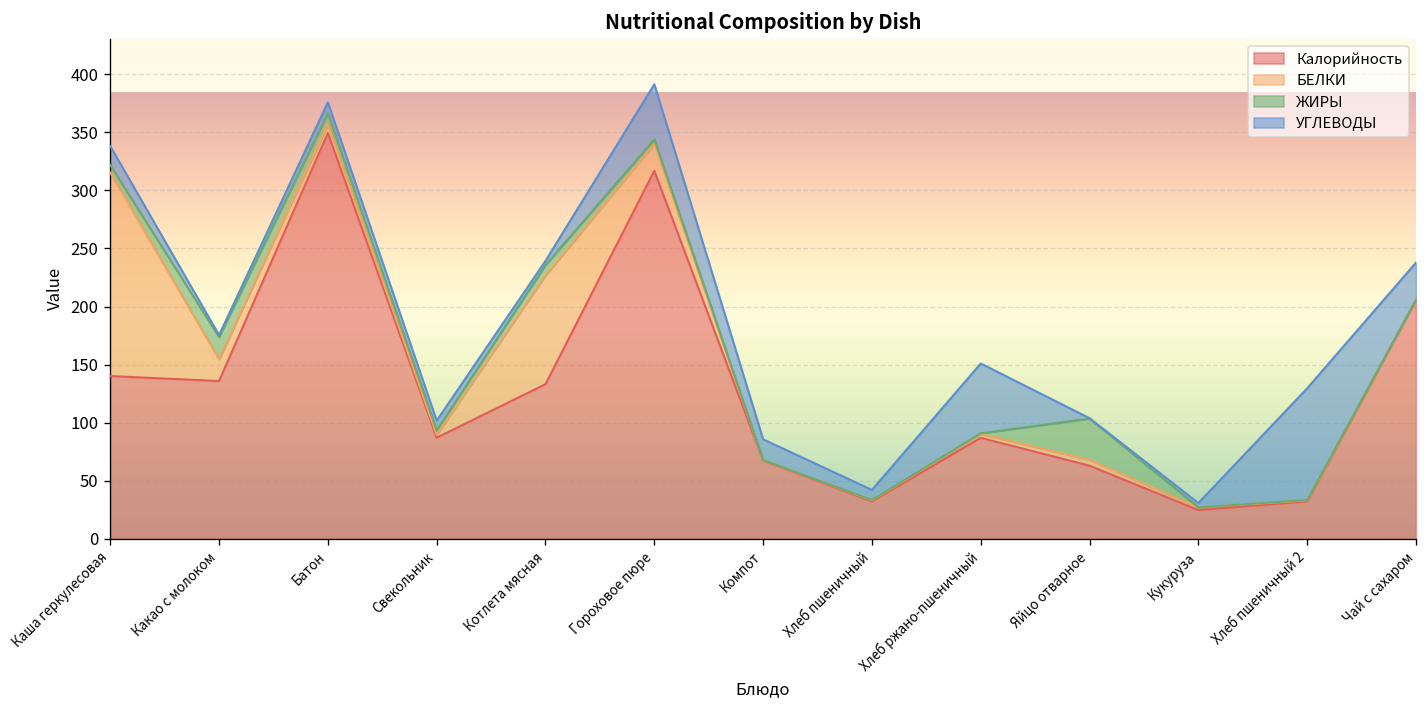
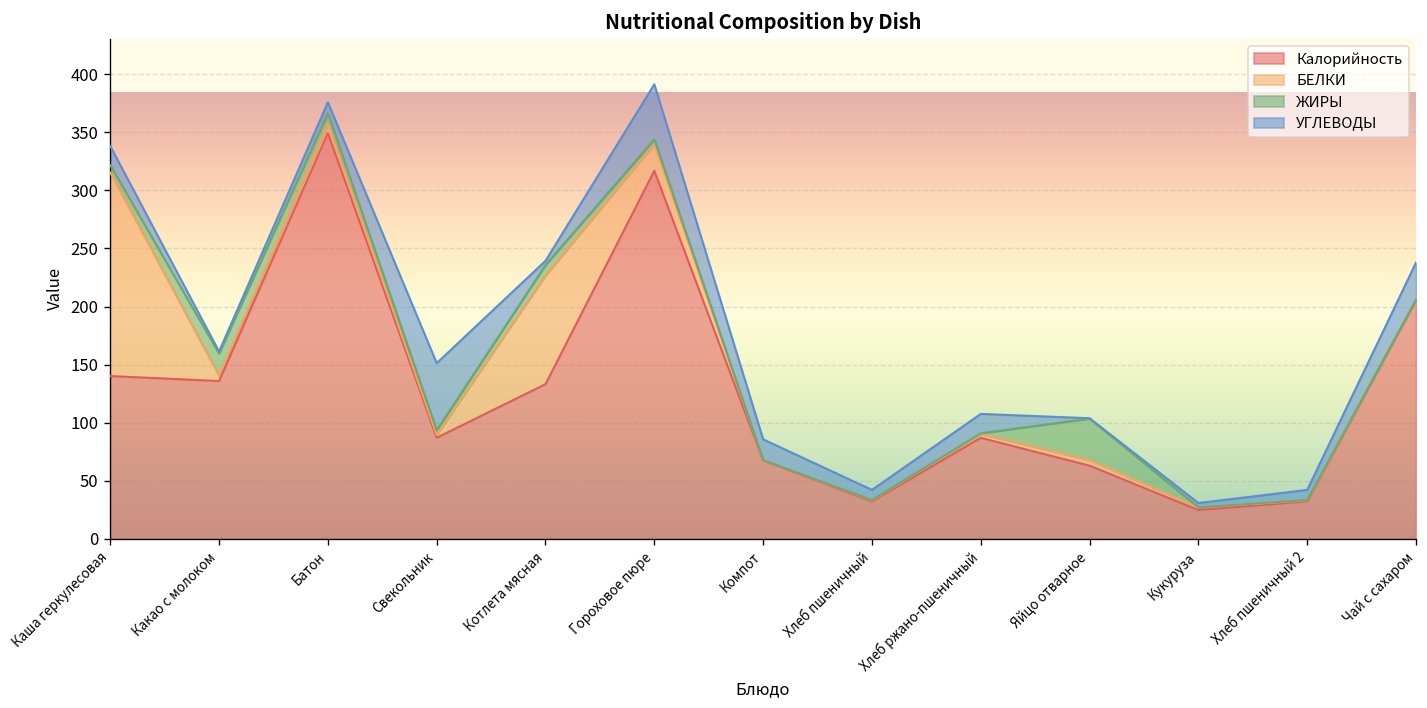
  {
    "Калорийность": {
      "Каша геркулесовая": 140,
      "Какао с молоком": 140,
      "Батон": 350,
      "Котлета мясная": 130,
      "Гороховое пюре": 320,
      "Хлеб ржано-пшеничный": 90,
      "Яйцо отварное": 60
    },
    "БЕЛКИ": {
      "Каша геркулесовая": 180,
-     "Какао с молоком": 20,
+     "Какао с молоком": 0,
      "Батон": 10,
      "Котлета мясная": 90,
      "Гороховое пюре": 20,
      "Яйцо отварное": 10
    },
    "ЖИРЫ": {
      "Каша геркулесовая": 10,
      "Батон": 10,
      "Свекольник": 0,
      "Котлета мясная": 10,
      "Гороховое пюре": 0
    },
    "УГЛЕВОДЫ": {
      "Каша геркулесовая": 20,
      "Батон": 10,
-     "Свекольник": 10,
+     "Свекольник": 60,
      "Котлета мясная": 0,
      "Гороховое пюре": 50,
      "Компот": 20,
      "Хлеб пшеничный": 10,
-     "Хлеб ржано-пшеничный": 60,
+     "Хлеб ржано-пшеничный": 20,
      "Кукуруза": 0,
-     "Хлеб пшеничный 2": 100,
+     "Хлеб пшеничный 2": 10,
      "Чай с сахаром": 30
    }
  }
